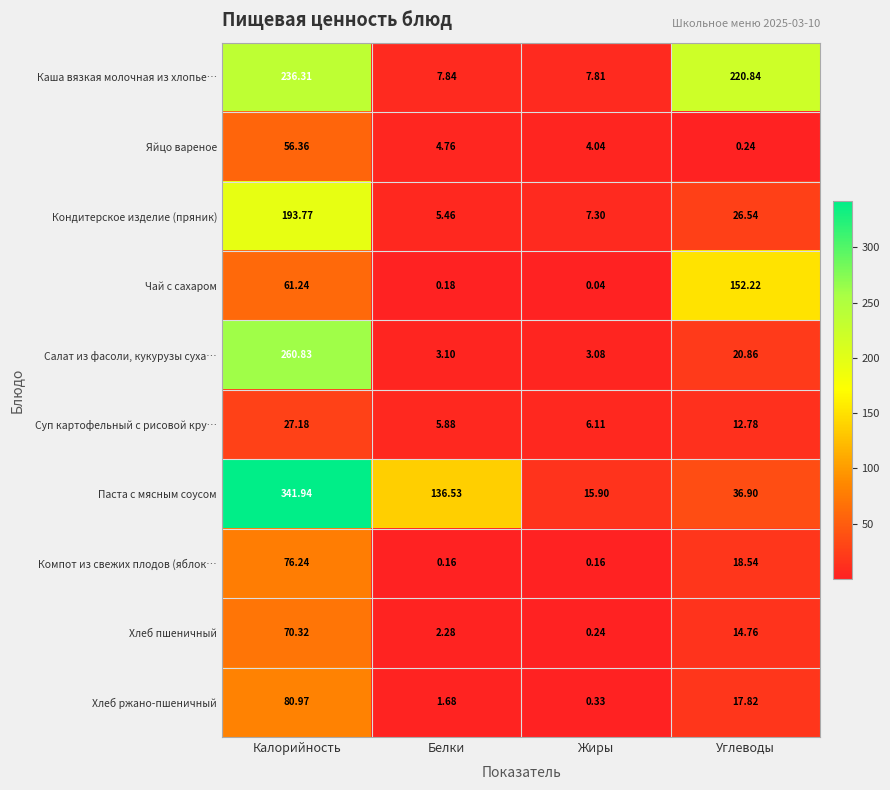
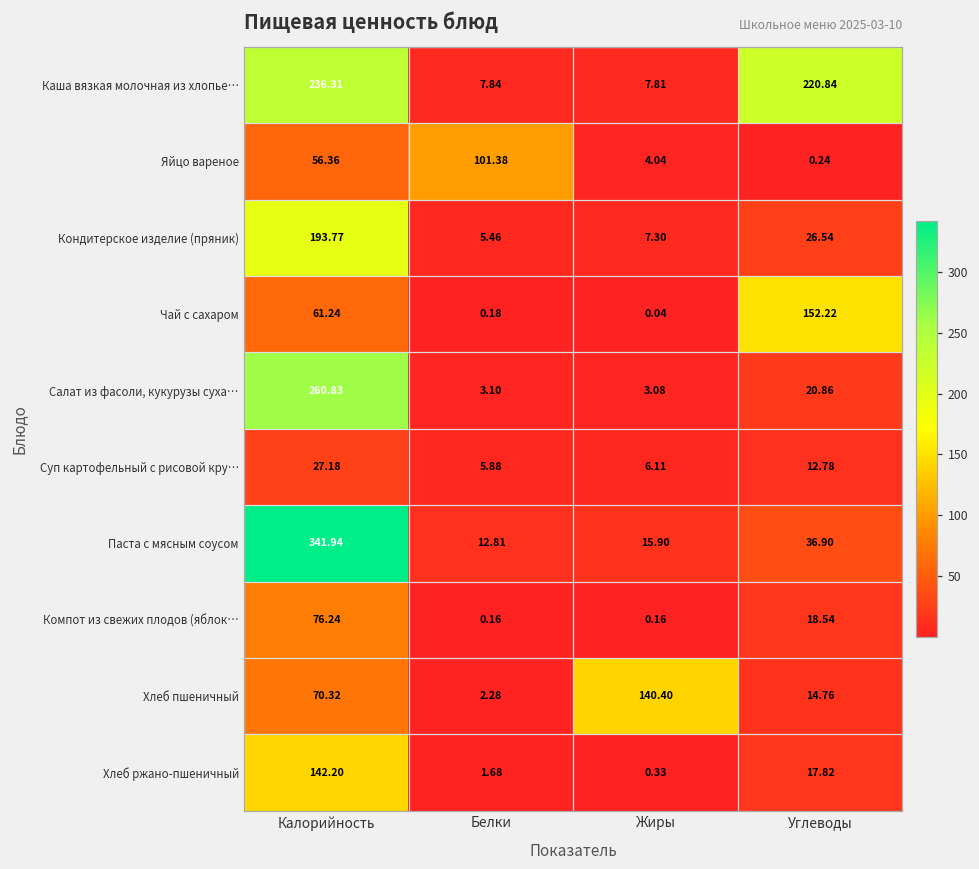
  {
    "Каша вязкая молочная из хлопье…": {
      "Калорийность": 236.31,
      "Белки": 7.84,
      "Жиры": 7.81,
      "Углеводы": 220.84
    },
    "Яйцо вареное": {
      "Калорийность": 56.36,
-     "Белки": 4.76,
+     "Белки": 101.38,
      "Жиры": 4.04,
      "Углеводы": 0.24
    },
    "Кондитерское изделие (пряник)": {
      "Калорийность": 193.77,
      "Белки": 5.46,
      "Жиры": 7.30,
      "Углеводы": 26.54
    },
    "Чай с сахаром": {
      "Калорийность": 61.24,
      "Белки": 0.18,
      "Жиры": 0.04,
      "Углеводы": 152.22
    },
    "Салат из фасоли, кукурузы суха…": {
      "Калорийность": 260.83,
      "Белки": 3.10,
      "Жиры": 3.08,
      "Углеводы": 20.86
    },
    "Суп картофельный с рисовой кру…": {
      "Калорийность": 27.18,
      "Белки": 5.88,
      "Жиры": 6.11,
      "Углеводы": 12.78
    },
    "Паста с мясным соусом": {
      "Калорийность": 341.94,
-     "Белки": 136.53,
+     "Белки": 12.81,
      "Жиры": 15.90,
      "Углеводы": 36.90
    },
    "Компот из свежих плодов (яблок…": {
      "Калорийность": 76.24,
      "Белки": 0.16,
      "Жиры": 0.16,
      "Углеводы": 18.54
    },
    "Хлеб пшеничный": {
      "Калорийность": 70.32,
      "Белки": 2.28,
-     "Жиры": 0.24,
+     "Жиры": 140.40,
      "Углеводы": 14.76
    },
    "Хлеб ржано-пшеничный": {
-     "Калорийность": 80.97,
+     "Калорийность": 142.20,
      "Белки": 1.68,
      "Жиры": 0.33,
      "Углеводы": 17.82
    }
  }
